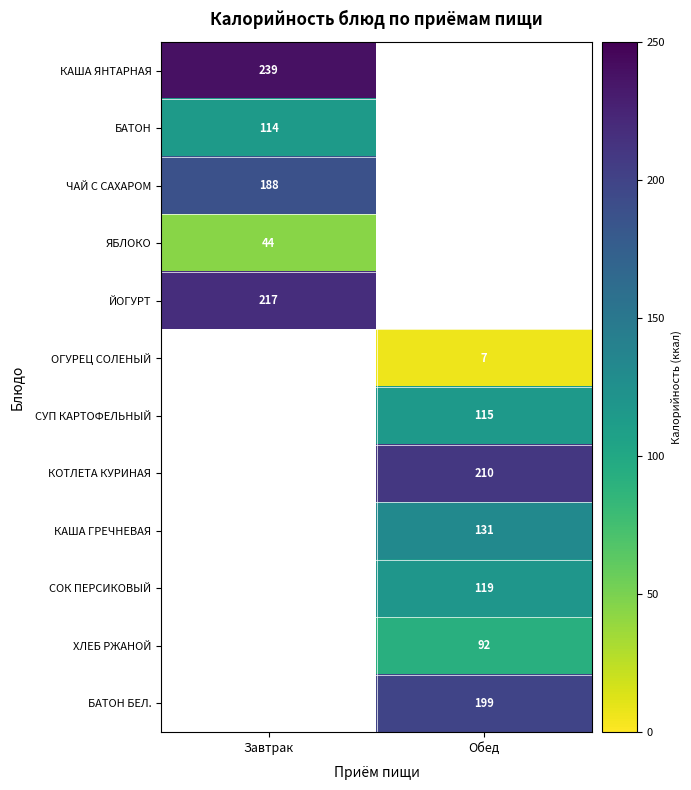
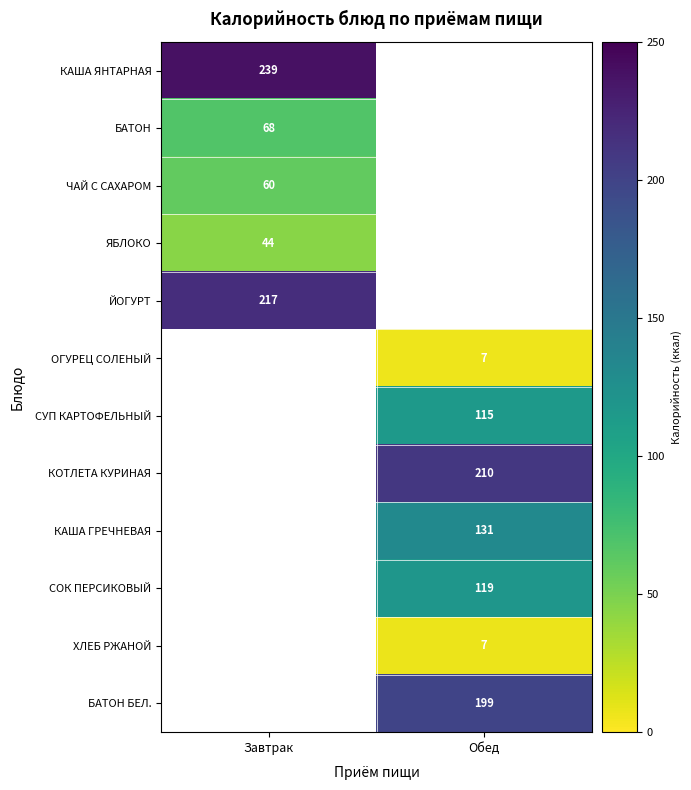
  {
    "КАША ЯНТАРНАЯ": {
      "Завтрак": 239
    },
    "БАТОН": {
-     "Завтрак": 114
+     "Завтрак": 68
    },
    "ЧАЙ С САХАРОМ": {
-     "Завтрак": 188
+     "Завтрак": 60
    },
    "ЯБЛОКО": {
      "Завтрак": 44
    },
    "ЙОГУРТ": {
      "Завтрак": 217
    },
    "ОГУРЕЦ СОЛЕНЫЙ": {
      "Обед": 7
    },
    "СУП КАРТОФЕЛЬНЫЙ": {
      "Обед": 115
    },
    "КОТЛЕТА КУРИНАЯ": {
      "Обед": 210
    },
    "КАША ГРЕЧНЕВАЯ": {
      "Обед": 131
    },
    "СОК ПЕРСИКОВЫЙ": {
      "Обед": 119
    },
    "ХЛЕБ РЖАНОЙ": {
-     "Обед": 92
+     "Обед": 7
    },
    "БАТОН БЕЛ.": {
      "Обед": 199
    }
  }
